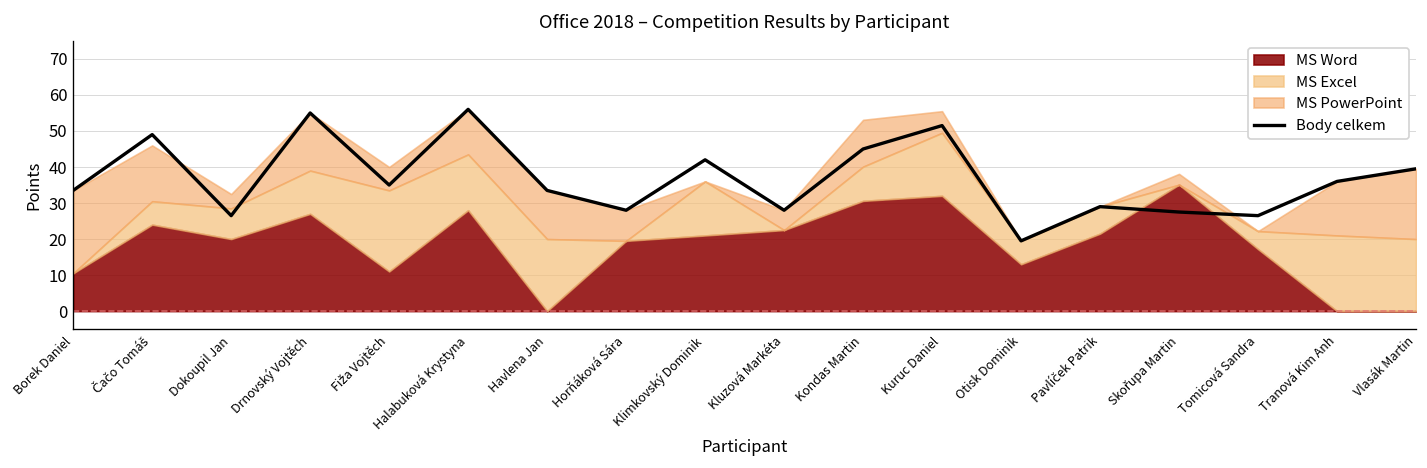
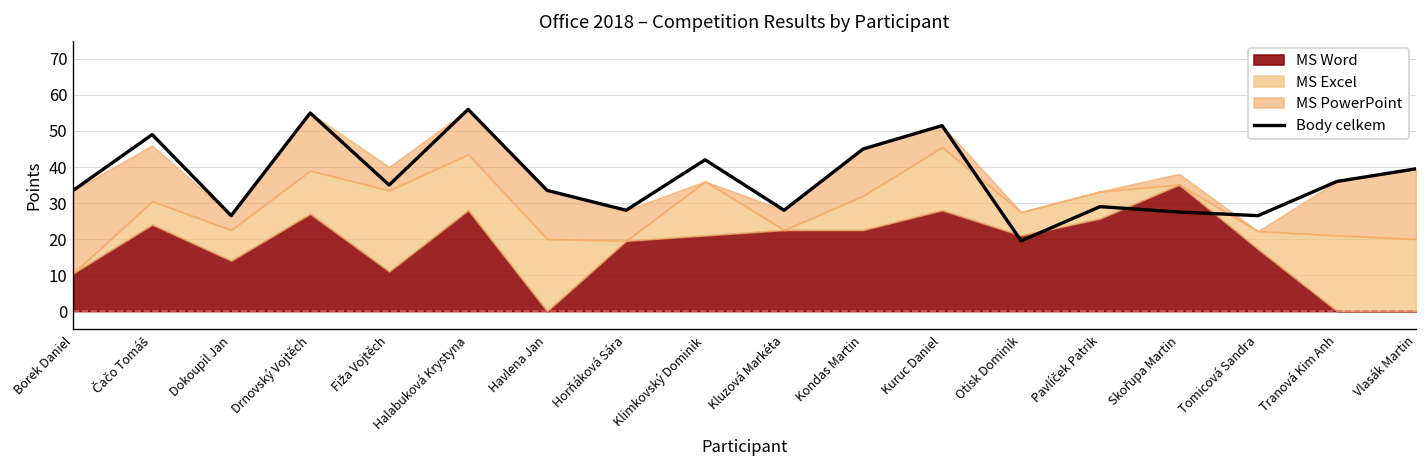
  {
    "Body celkem": {
      "Čačo Tomáš": 49,
      "Fiža Vojtěch": 35,
      "Klimkovský Dominik": 42,
      "Skořupa Martin": 28,
      "Tomicová Sandra": 27
    },
    "MS Word": {
      "Čačo Tomáš": 24,
-     "Dokoupil Jan": 20,
+     "Dokoupil Jan": 14,
      "Drnovský Vojtěch": 27,
      "Fiža Vojtěch": 11,
      "Halabuková Krystyna": 28,
      "Havlena Jan": 0,
      "Klimkovský Dominik": 21,
-     "Kondas Martin": 31,
-     "Kuruc Daniel": 32,
-     "Otisk Dominik": 13,
-     "Pavlíček Patrik": 22,
+     "Kondas Martin": 23,
+     "Kuruc Daniel": 28,
+     "Otisk Dominik": 21,
+     "Pavlíček Patrik": 26,
      "Tomicová Sandra": 17,
      "Tranová Kim Anh": 0,
      "Vlasák Martin": 0
    }
  }
